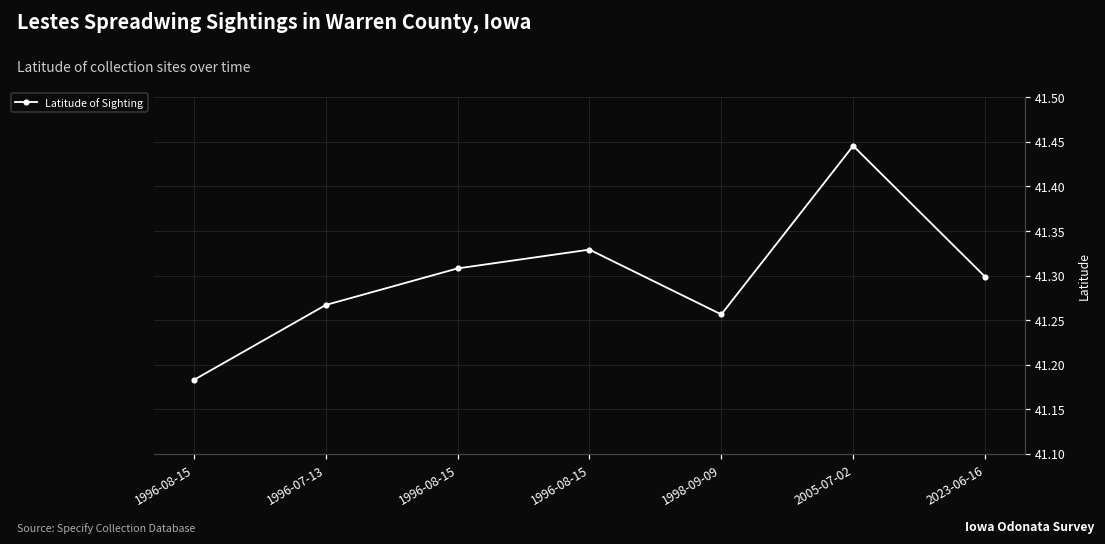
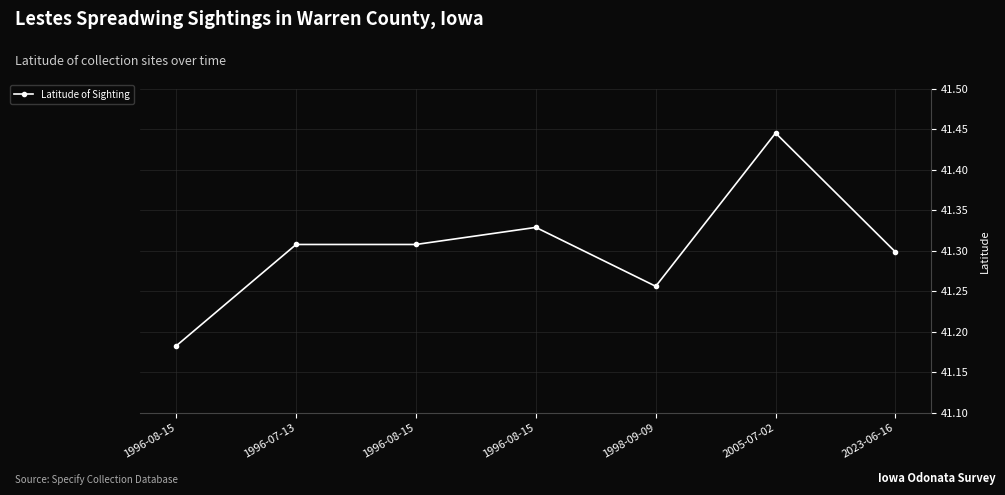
  {
-   "1996-07-13": 41.27,
+   "1996-07-13": 41.31,
    "1998-09-09": 41.26,
    "2005-07-02": 41.45,
    "2023-06-16": 41.30
  }
